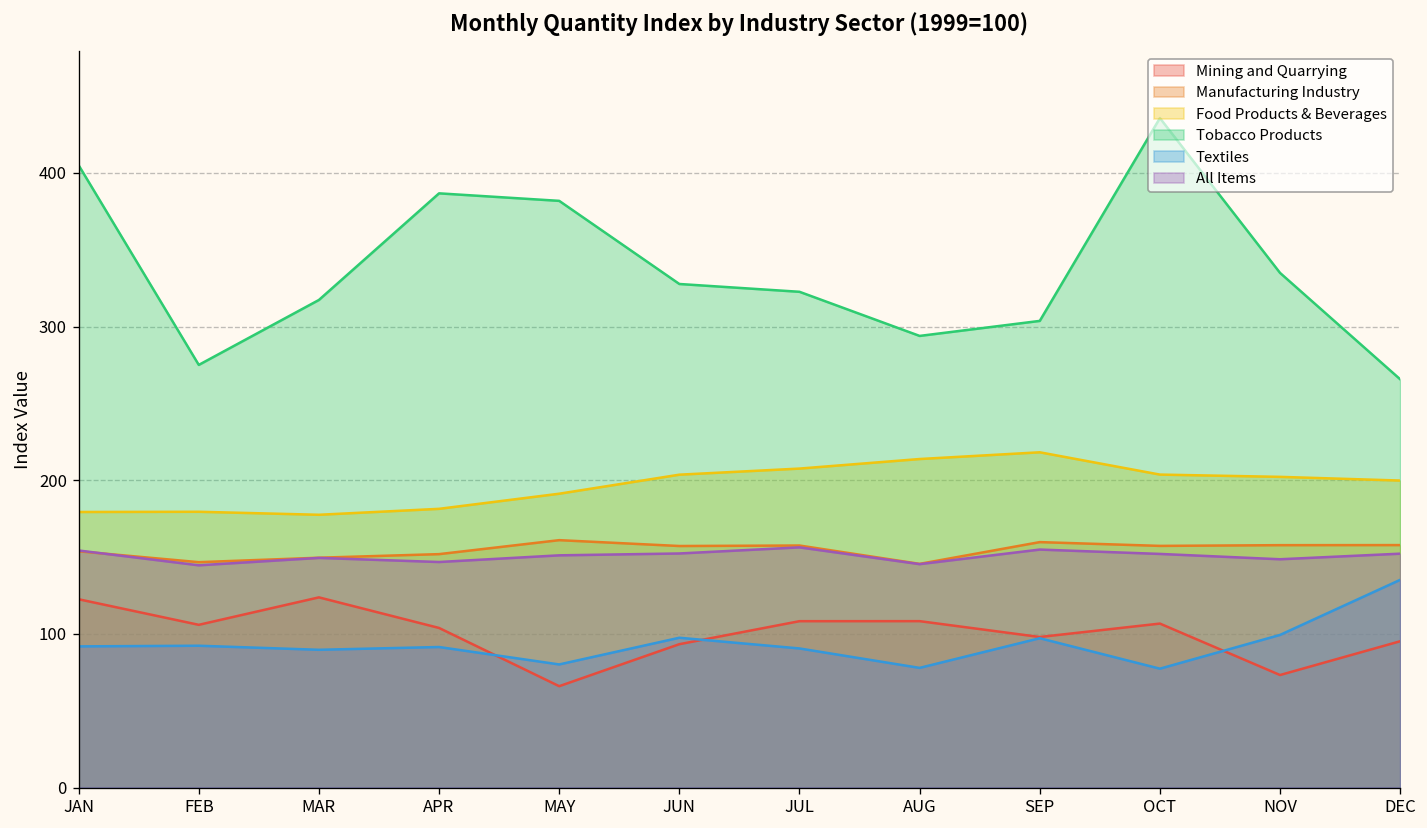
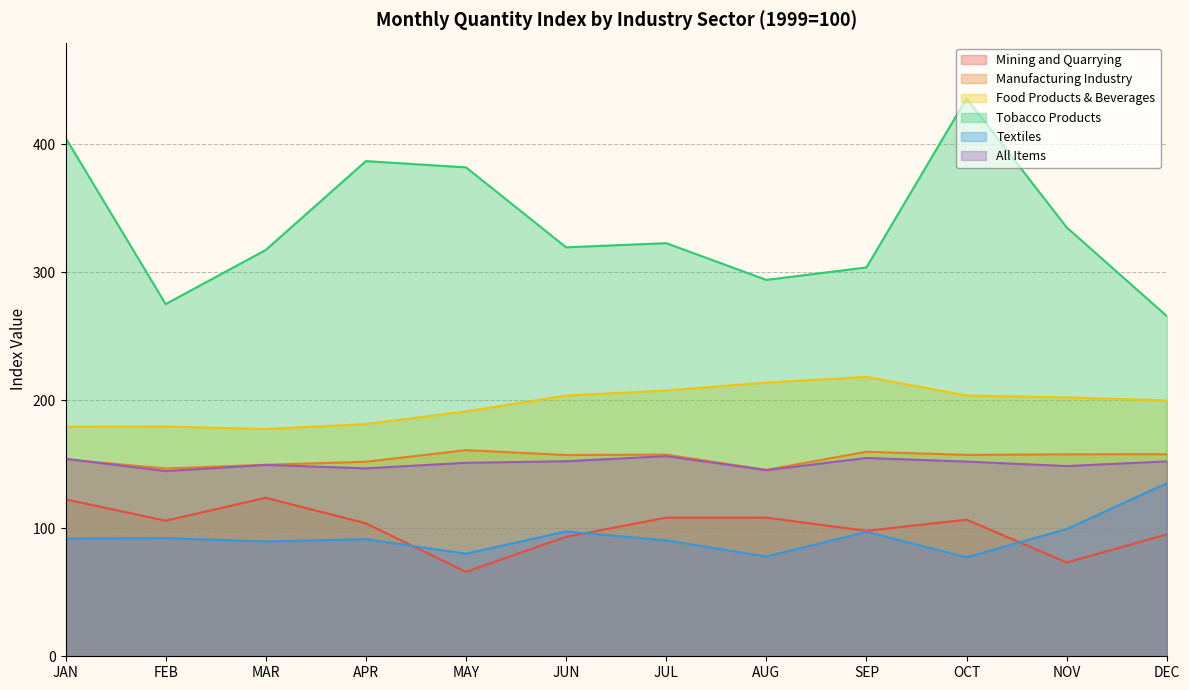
  {
    "Tobacco Products": {
      "JAN": 405,
      "FEB": 275,
      "MAR": 317,
      "APR": 387,
      "MAY": 382,
-     "JUN": 328,
+     "JUN": 319,
      "JUL": 323,
      "AUG": 294,
      "SEP": 304,
      "NOV": 335,
      "DEC": 266
    },
    "Textiles": {
      "JAN": 92,
      "FEB": 92,
      "MAR": 90,
      "APR": 91,
      "MAY": 80,
      "JUN": 98,
      "JUL": 91,
      "AUG": 78,
      "OCT": 77,
      "NOV": 99,
      "DEC": 135
    },
    "All Items": {
      "FEB": 145,
      "APR": 147,
      "MAY": 151,
      "JUN": 152,
      "SEP": 155,
      "OCT": 152,
      "NOV": 149,
      "DEC": 152
    }
  }
